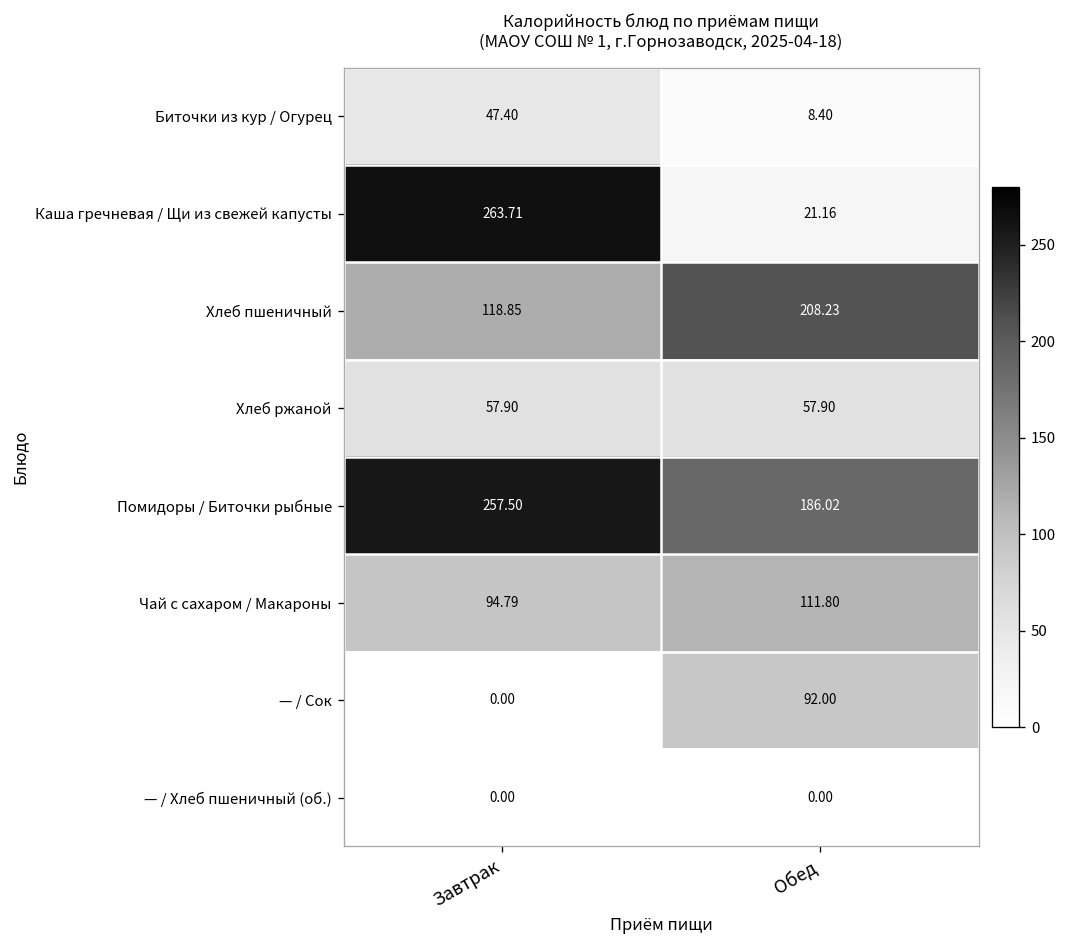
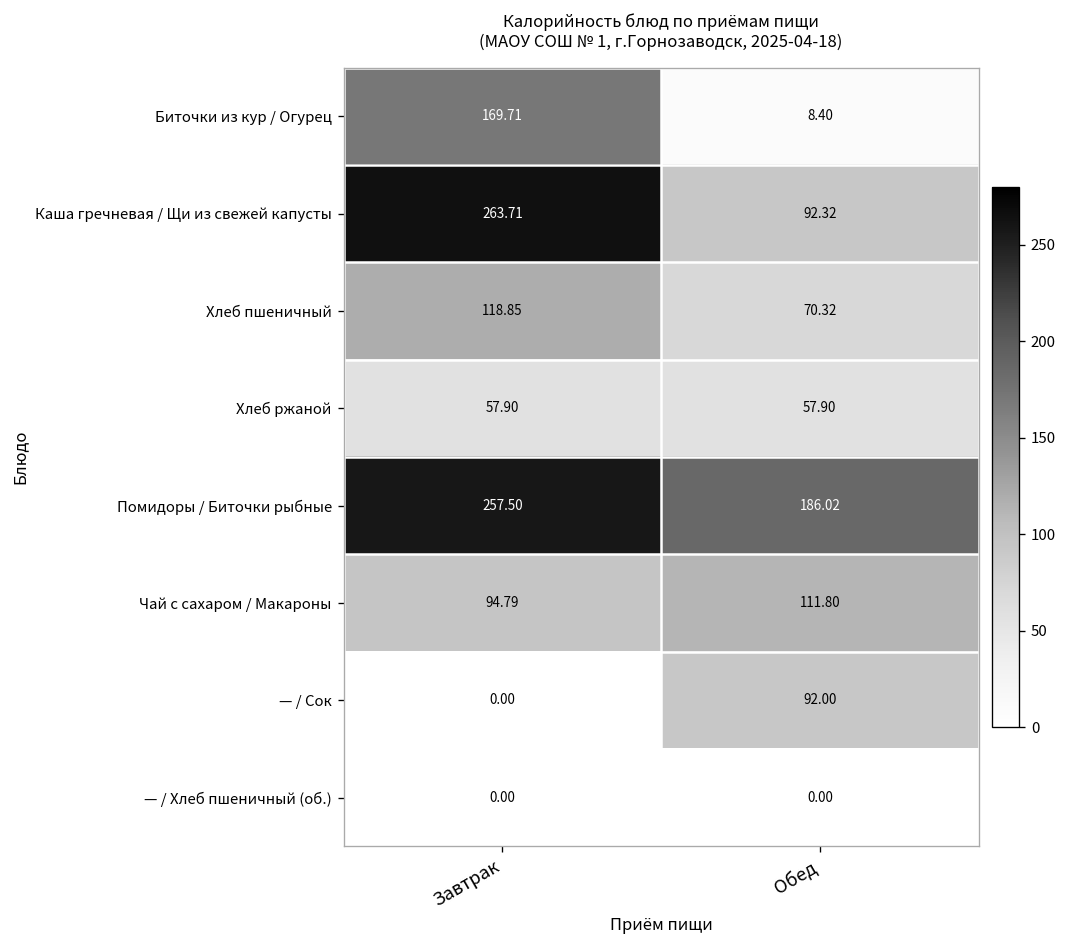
  {
    "Биточки из кур / Огурец": {
-     "Завтрак": 47.40,
+     "Завтрак": 169.71,
      "Обед": 8.40
    },
    "Каша гречневая / Щи из свежей капусты": {
      "Завтрак": 263.71,
-     "Обед": 21.16
+     "Обед": 92.32
    },
    "Хлеб пшеничный": {
      "Завтрак": 118.85,
-     "Обед": 208.23
+     "Обед": 70.32
    },
    "Хлеб ржаной": {
      "Завтрак": 57.90,
      "Обед": 57.90
    },
    "Помидоры / Биточки рыбные": {
      "Завтрак": 257.50,
      "Обед": 186.02
    },
    "Чай с сахаром / Макароны": {
      "Завтрак": 94.79,
      "Обед": 111.80
    },
    "— / Сок": {
      "Завтрак": 0.00,
      "Обед": 92.00
    },
    "— / Хлеб пшеничный (об.)": {
      "Завтрак": 0.00,
      "Обед": 0.00
    }
  }
